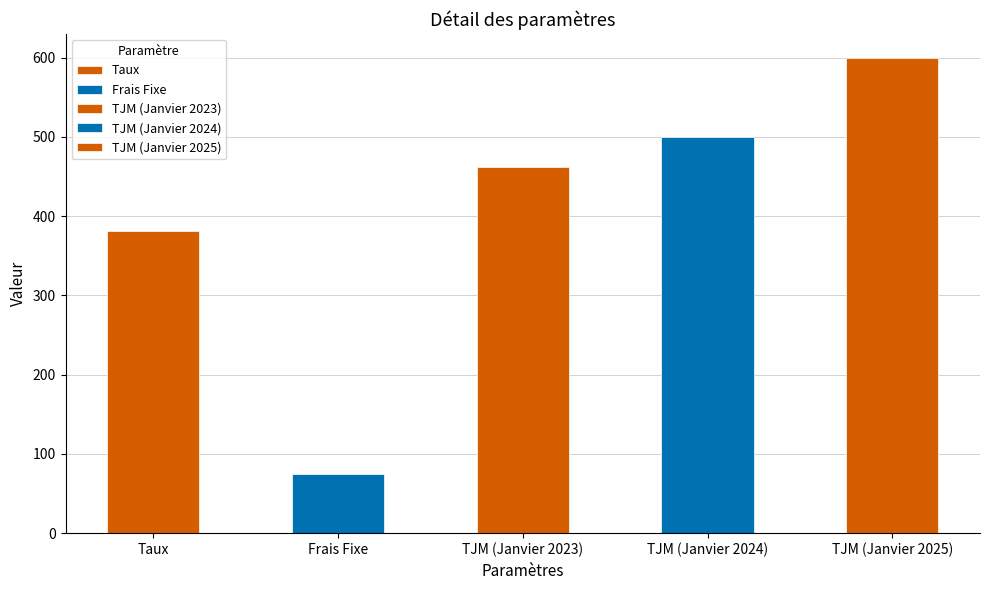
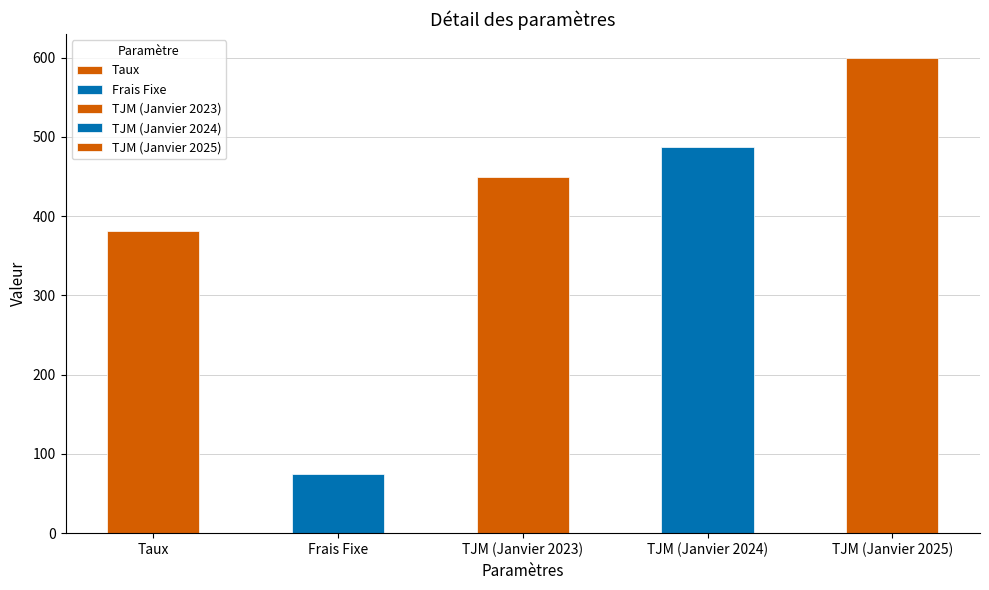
  {
    "Taux": 380,
    "Frais Fixe": 80,
-   "TJM (Janvier 2023)": 460,
-   "TJM (Janvier 2024)": 500,
+   "TJM (Janvier 2023)": 450,
+   "TJM (Janvier 2024)": 490,
    "TJM (Janvier 2025)": 600
  }
